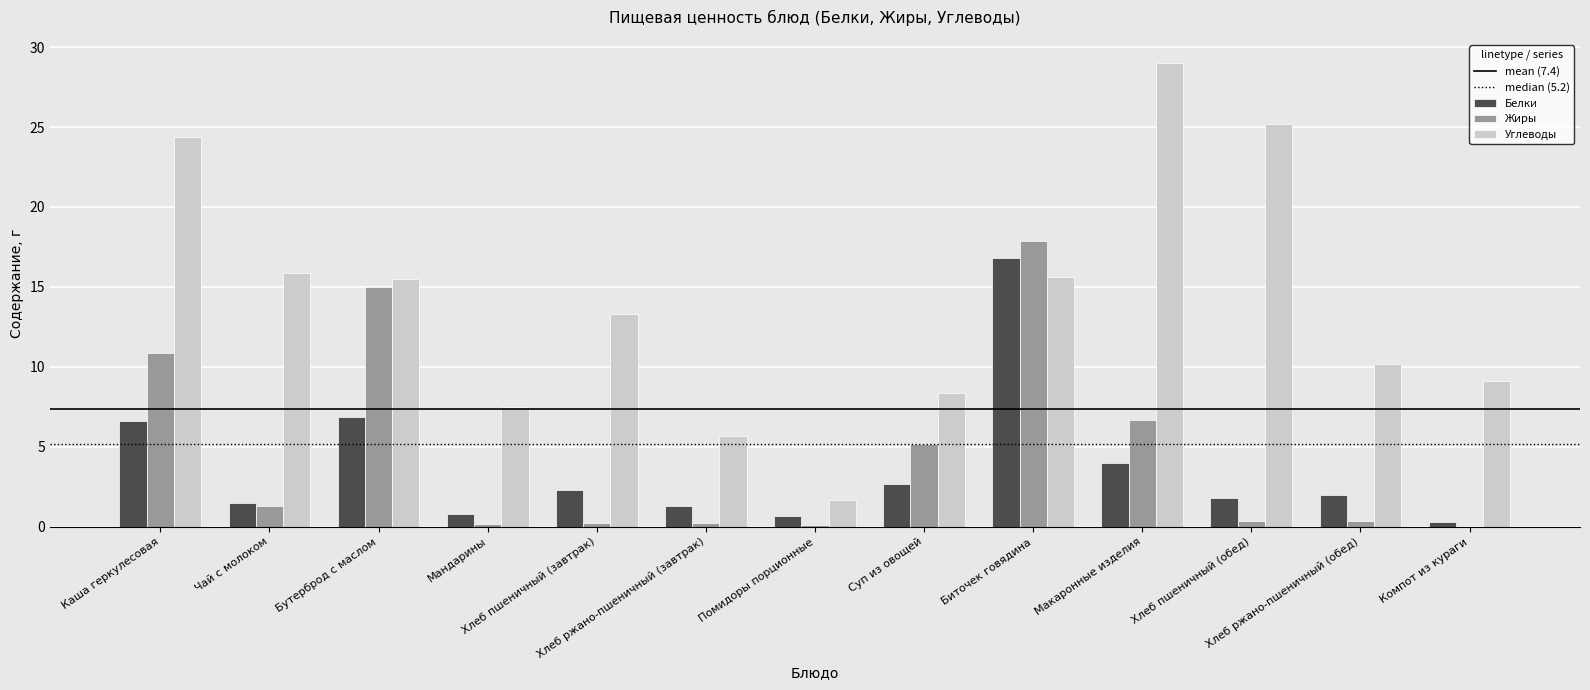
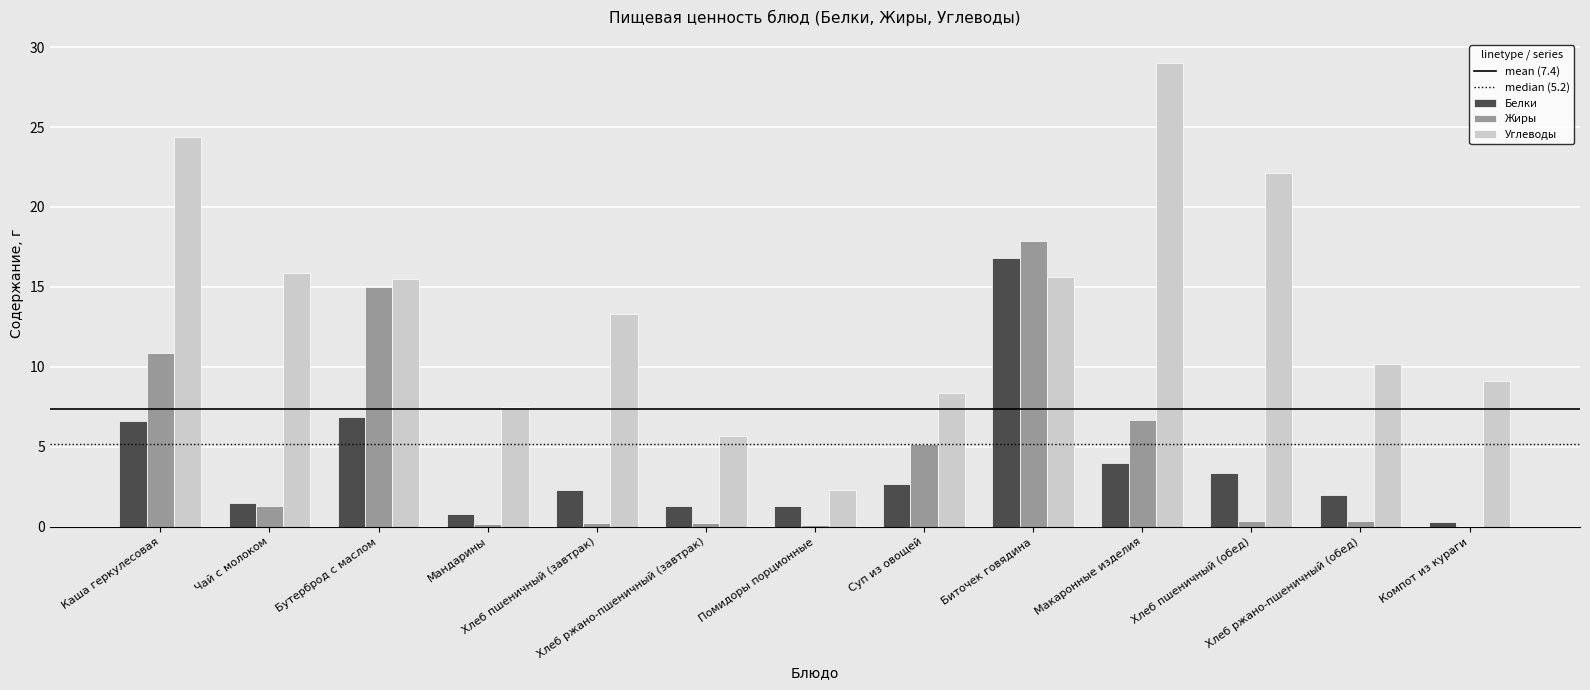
  {
    "Белки": {
      "Каша геркулесовая": 6.6,
      "Чай с молоком": 1.5,
      "Бутерброд с маслом": 6.9,
      "Мандарины": 0.8,
      "Хлеб пшеничный (завтрак)": 2.3,
      "Хлеб ржано-пшеничный (завтрак)": 1.3,
-     "Помидоры порционные": 0.7,
+     "Помидоры порционные": 1.3,
      "Суп из овощей": 2.7,
      "Биточек говядина": 16.8,
      "Макаронные изделия": 4.0,
-     "Хлеб пшеничный (обед)": 1.8,
+     "Хлеб пшеничный (обед)": 3.4,
      "Хлеб ржано-пшеничный (обед)": 2.0,
      "Компот из кураги": 0.3
    },
    "Жиры": {
      "Каша геркулесовая": 10.9,
      "Чай с молоком": 1.3,
      "Бутерброд с маслом": 15.0,
      "Мандарины": 0.2,
      "Хлеб пшеничный (завтрак)": 0.2,
      "Хлеб ржано-пшеничный (завтрак)": 0.2,
      "Суп из овощей": 5.2,
      "Биточек говядина": 17.9,
      "Макаронные изделия": 6.7,
      "Хлеб пшеничный (обед)": 0.4,
      "Хлеб ржано-пшеничный (обед)": 0.4,
      "Компот из кураги": 0.0
    },
    "Углеводы": {
      "Каша геркулесовая": 24.4,
      "Чай с молоком": 15.9,
      "Бутерброд с маслом": 15.5,
      "Мандарины": 7.5,
      "Хлеб пшеничный (завтрак)": 13.3,
      "Хлеб ржано-пшеничный (завтрак)": 5.7,
-     "Помидоры порционные": 1.7,
+     "Помидоры порционные": 2.3,
      "Суп из овощей": 8.4,
      "Биточек говядина": 15.6,
      "Макаронные изделия": 29.0,
-     "Хлеб пшеничный (обед)": 25.2,
+     "Хлеб пшеничный (обед)": 22.1,
      "Хлеб ржано-пшеничный (обед)": 10.2,
      "Компот из кураги": 9.1
    }
  }
